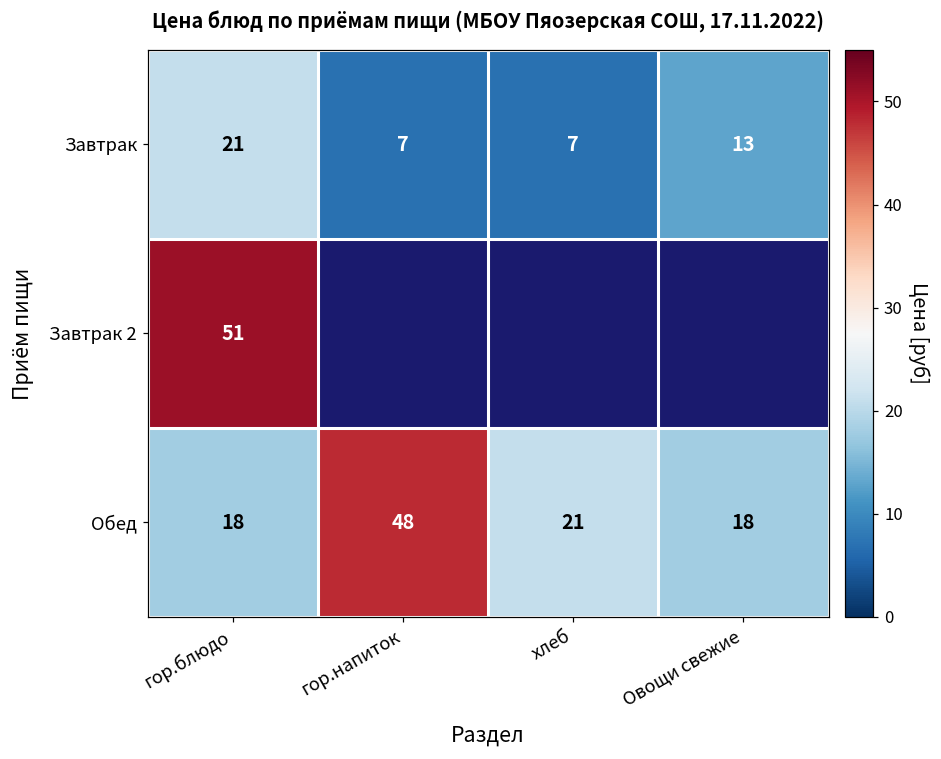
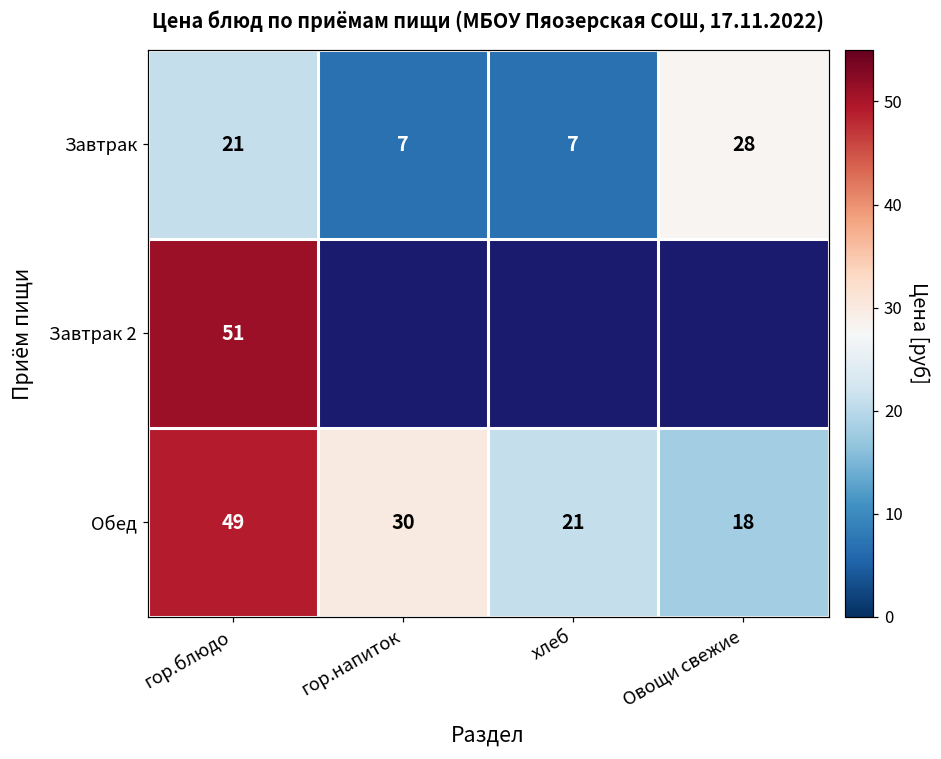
  {
    "Завтрак": {
      "гор.блюдо": 21,
      "гор.напиток": 7,
      "хлеб": 7,
-     "Овощи свежие": 13
+     "Овощи свежие": 28
    },
    "Завтрак 2": {
      "гор.блюдо": 51
    },
    "Обед": {
-     "гор.блюдо": 18,
-     "гор.напиток": 48,
+     "гор.блюдо": 49,
+     "гор.напиток": 30,
      "хлеб": 21,
      "Овощи свежие": 18
    }
  }
